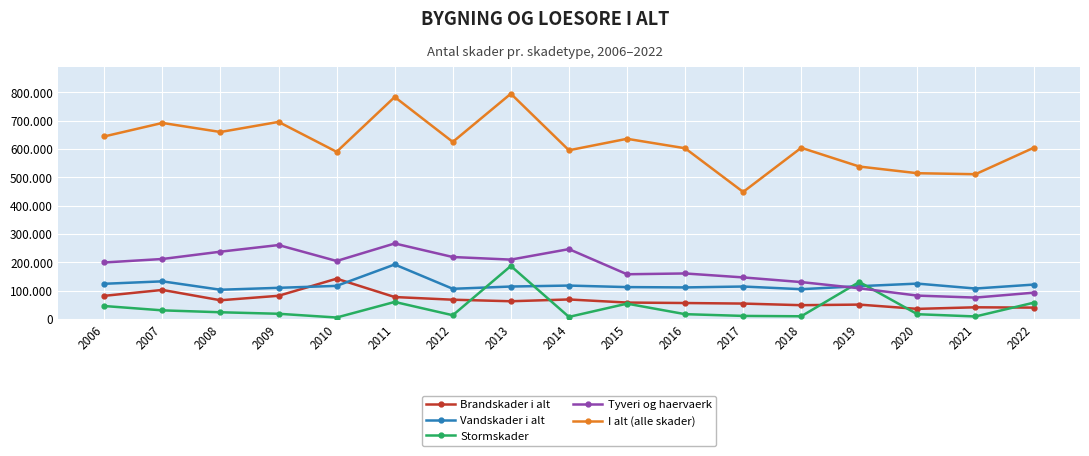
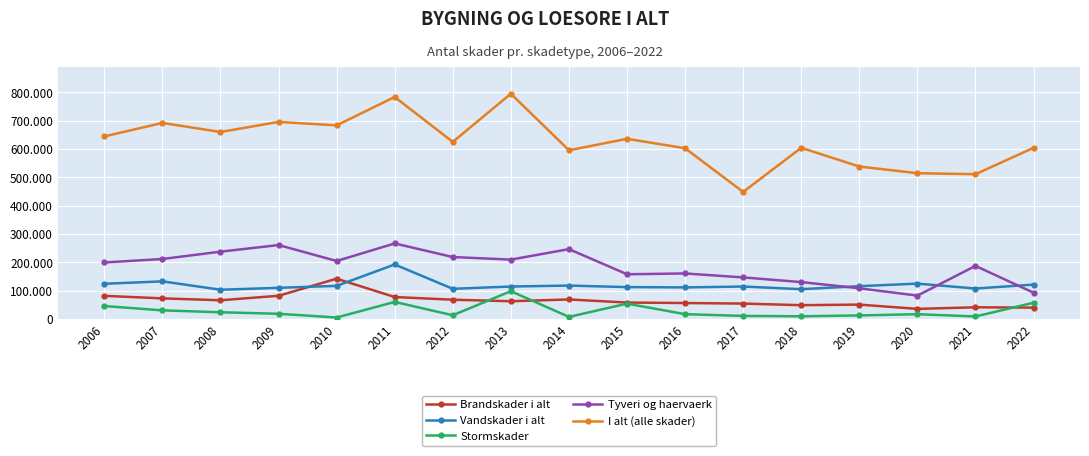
  {
    "Brandskader i alt": {
      "2006": 80,
-     "2007": 100,
+     "2007": 70,
      "2008": 70,
      "2009": 80,
      "2010": 140,
      "2011": 80,
      "2012": 70,
      "2013": 60,
      "2014": 70,
      "2016": 60,
      "2017": 50,
      "2018": 50,
      "2019": 50,
      "2020": 40,
      "2021": 40,
      "2022": 40
    },
    "Vandskader i alt": {
      "2006": 120,
      "2007": 130,
      "2008": 100,
      "2009": 110,
      "2010": 120,
      "2011": 190,
      "2012": 110,
      "2013": 110,
      "2014": 120,
      "2015": 110,
      "2016": 110,
      "2017": 110,
      "2018": 110,
      "2020": 130,
      "2021": 110,
      "2022": 120
    },
    "Stormskader": {
      "2006": 50,
      "2007": 30,
      "2008": 20,
      "2009": 20,
      "2010": 10,
      "2011": 60,
      "2012": 10,
-     "2013": 190,
+     "2013": 100,
      "2014": 10,
      "2016": 20,
      "2017": 10,
      "2018": 10,
-     "2019": 130,
+     "2019": 10,
      "2020": 20,
      "2021": 10,
      "2022": 60
    },
    "Tyveri og haervaerk": {
      "2006": 200,
      "2007": 210,
      "2008": 240,
      "2009": 260,
      "2010": 210,
      "2011": 270,
      "2012": 220,
      "2013": 210,
      "2014": 250,
      "2015": 160,
      "2016": 160,
      "2017": 150,
      "2018": 130,
      "2020": 80,
-     "2021": 80,
+     "2021": 190,
      "2022": 90
    },
    "I alt (alle skader)": {
      "2006": 640,
      "2007": 690,
      "2008": 660,
      "2009": 700,
-     "2010": 590,
+     "2010": 680,
      "2011": 780,
      "2012": 630,
      "2013": 790,
      "2014": 600,
      "2015": 640,
      "2016": 600,
      "2017": 450,
      "2018": 600,
      "2019": 540,
      "2020": 510,
      "2021": 510,
      "2022": 600
    }
  }
